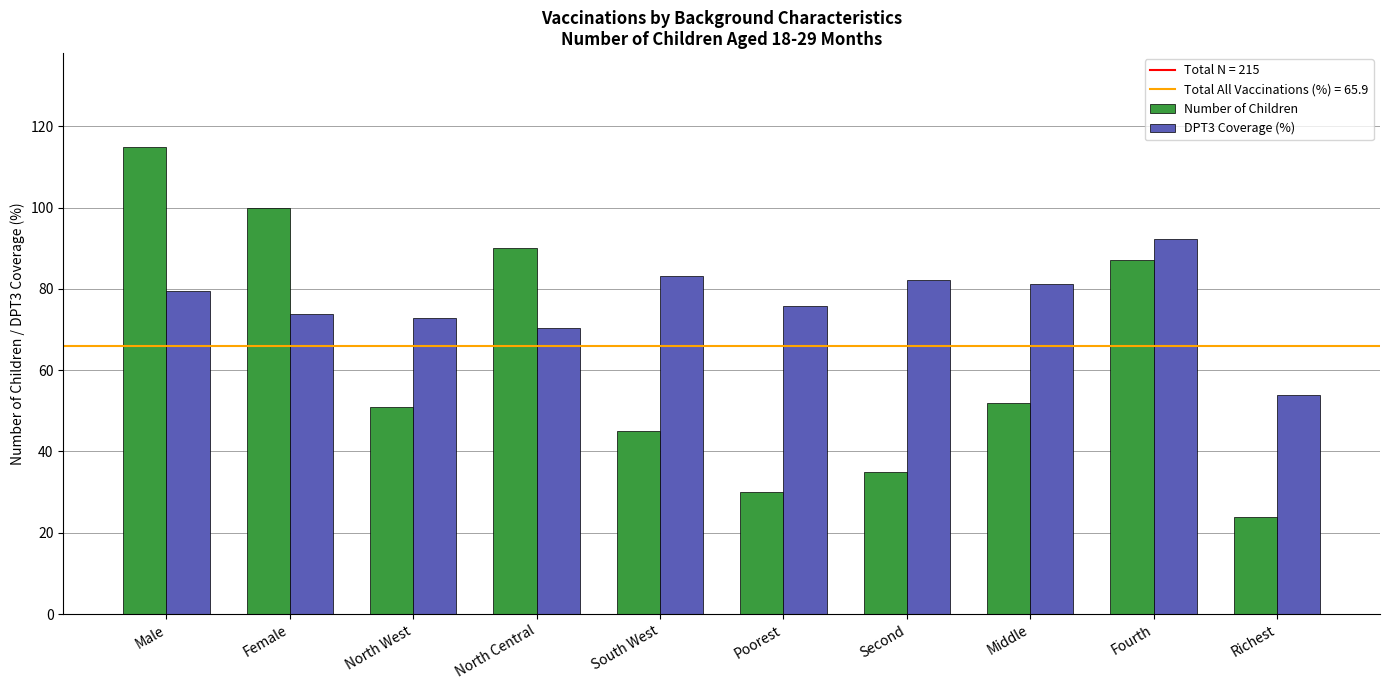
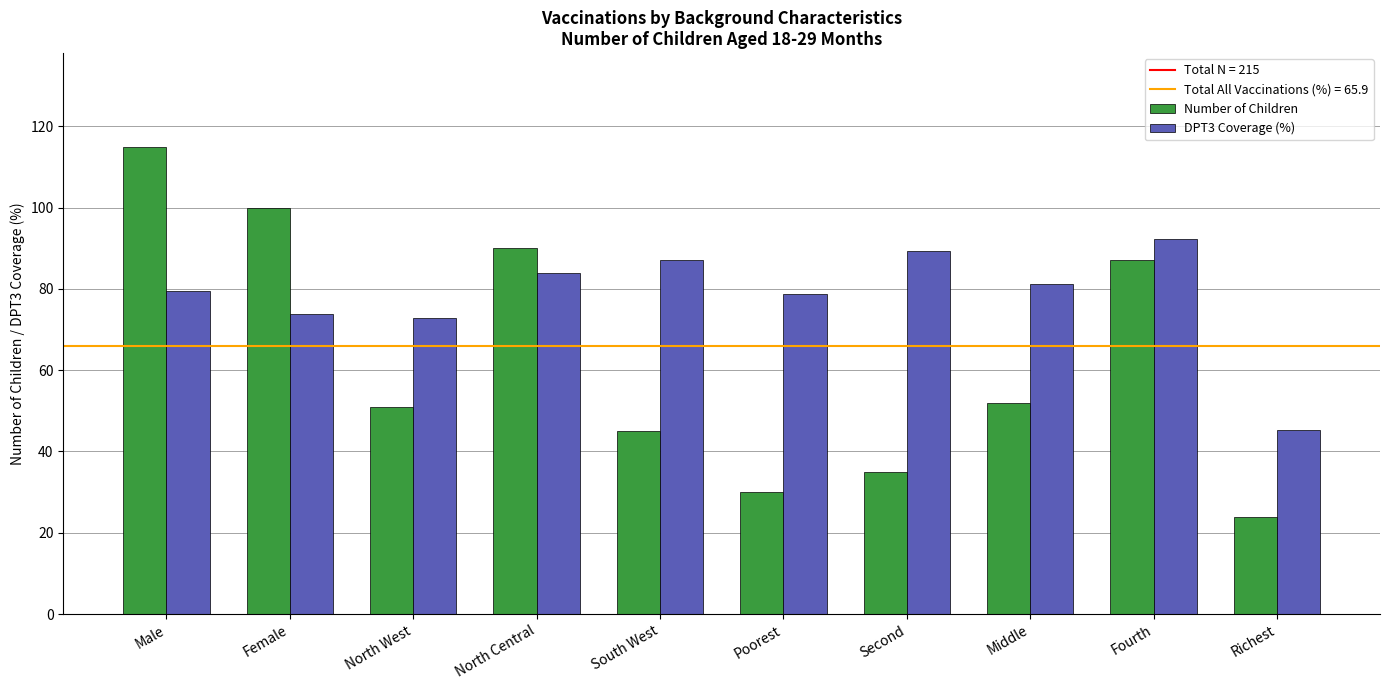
  {
    "Number of Children": {
      "Male": 115,
      "Female": 100,
      "North West": 51,
      "North Central": 90,
      "South West": 45,
      "Poorest": 30,
      "Second": 35,
      "Middle": 52,
      "Fourth": 87,
      "Richest": 24
    },
    "DPT3 Coverage (%)": {
      "Male": 80,
      "Female": 74,
      "North West": 73,
-     "North Central": 70,
-     "South West": 83,
-     "Poorest": 76,
-     "Second": 82,
+     "North Central": 84,
+     "South West": 87,
+     "Poorest": 79,
+     "Second": 89,
      "Middle": 81,
      "Fourth": 92,
-     "Richest": 54
+     "Richest": 45
    }
  }
